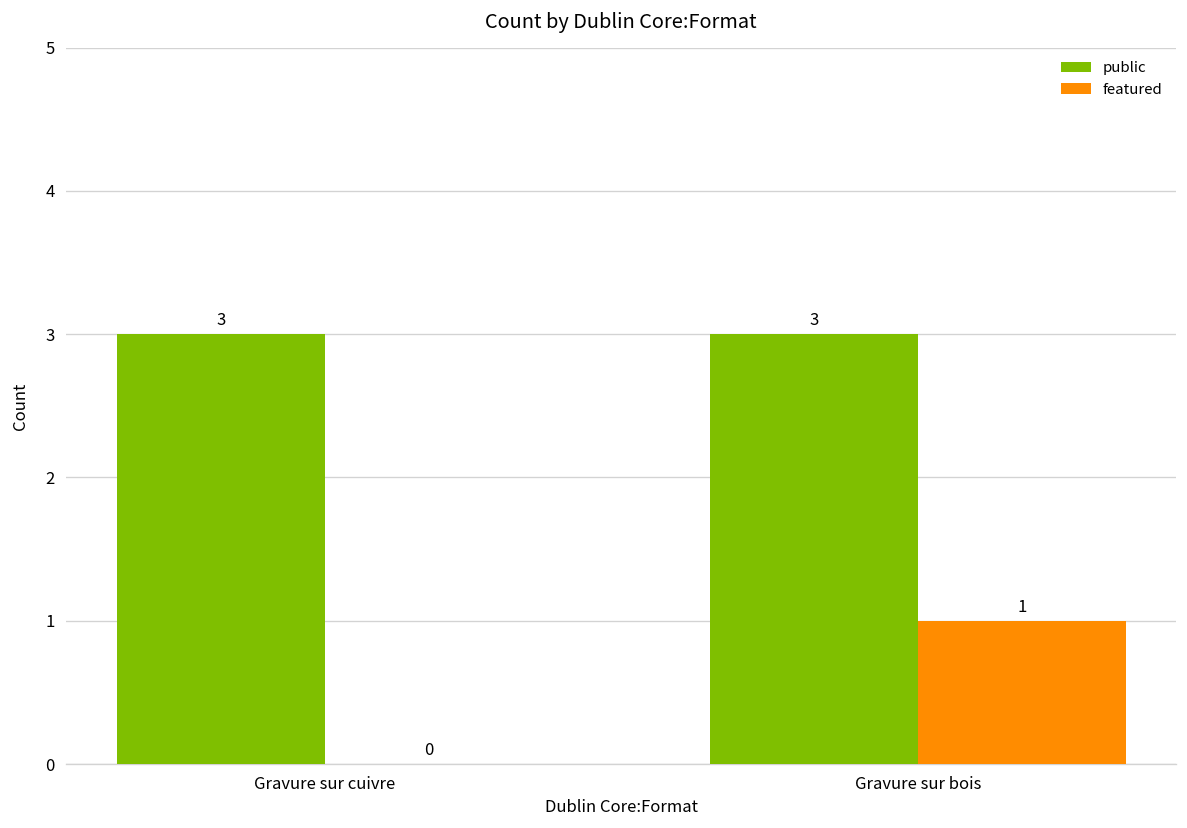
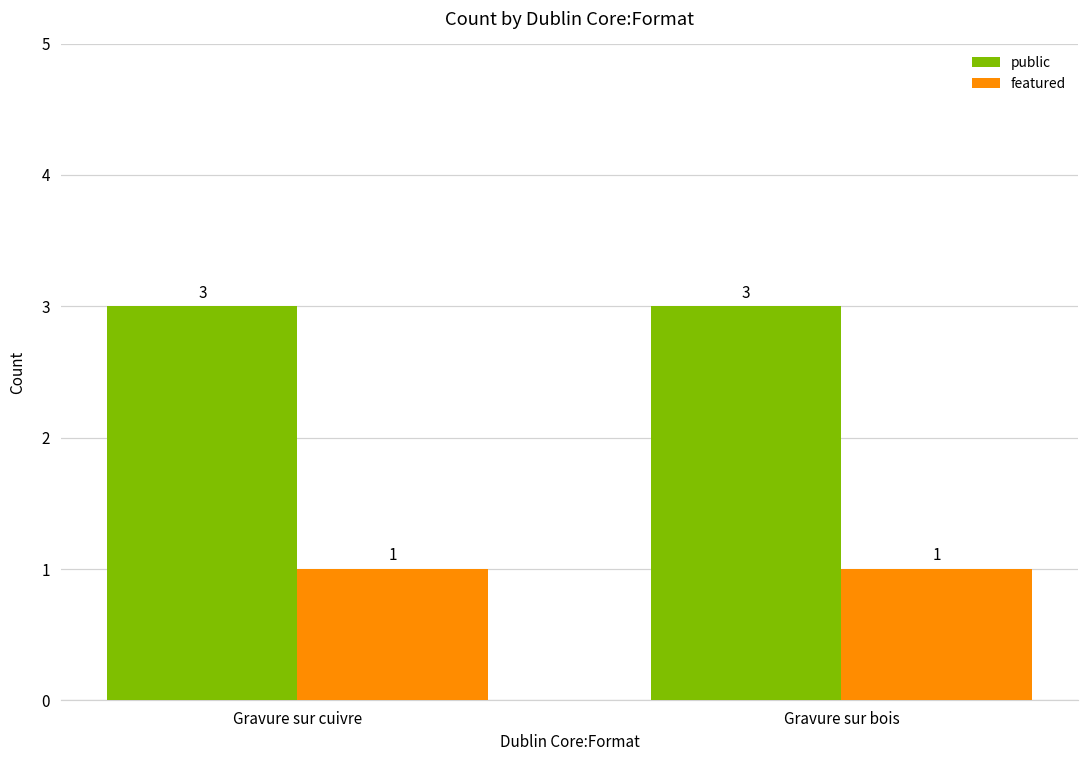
  {
    "public": {
      "Gravure sur cuivre": 3,
      "Gravure sur bois": 3
    },
    "featured": {
-     "Gravure sur cuivre": 0,
+     "Gravure sur cuivre": 1,
      "Gravure sur bois": 1
    }
  }
